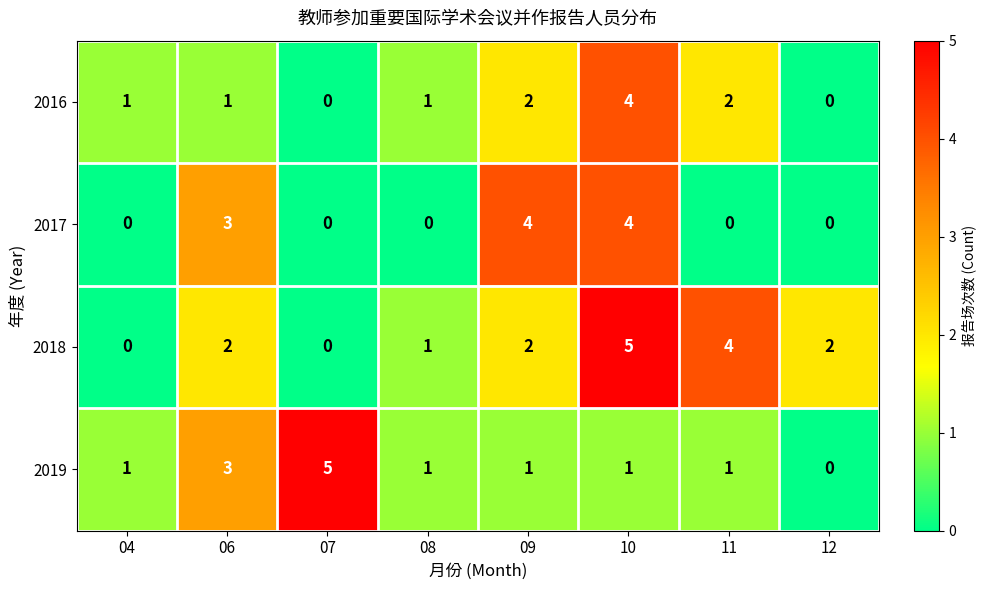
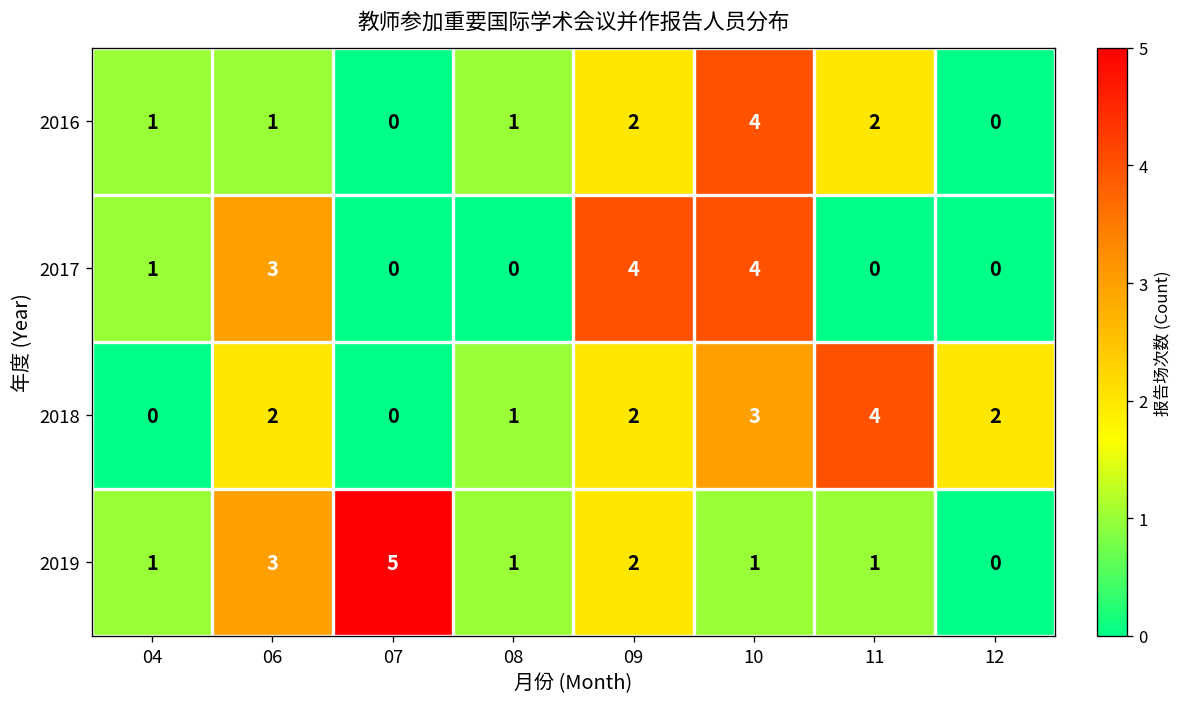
  {
    "2016": {
      "04": 1,
      "06": 1,
      "07": 0,
      "08": 1,
      "09": 2,
      "10": 4,
      "11": 2,
      "12": 0
    },
    "2017": {
-     "04": 0,
+     "04": 1,
      "06": 3,
      "07": 0,
      "08": 0,
      "09": 4,
      "10": 4,
      "11": 0,
      "12": 0
    },
    "2018": {
      "04": 0,
      "06": 2,
      "07": 0,
      "08": 1,
      "09": 2,
-     "10": 5,
+     "10": 3,
      "11": 4,
      "12": 2
    },
    "2019": {
      "04": 1,
      "06": 3,
      "07": 5,
      "08": 1,
-     "09": 1,
+     "09": 2,
      "10": 1,
      "11": 1,
      "12": 0
    }
  }
